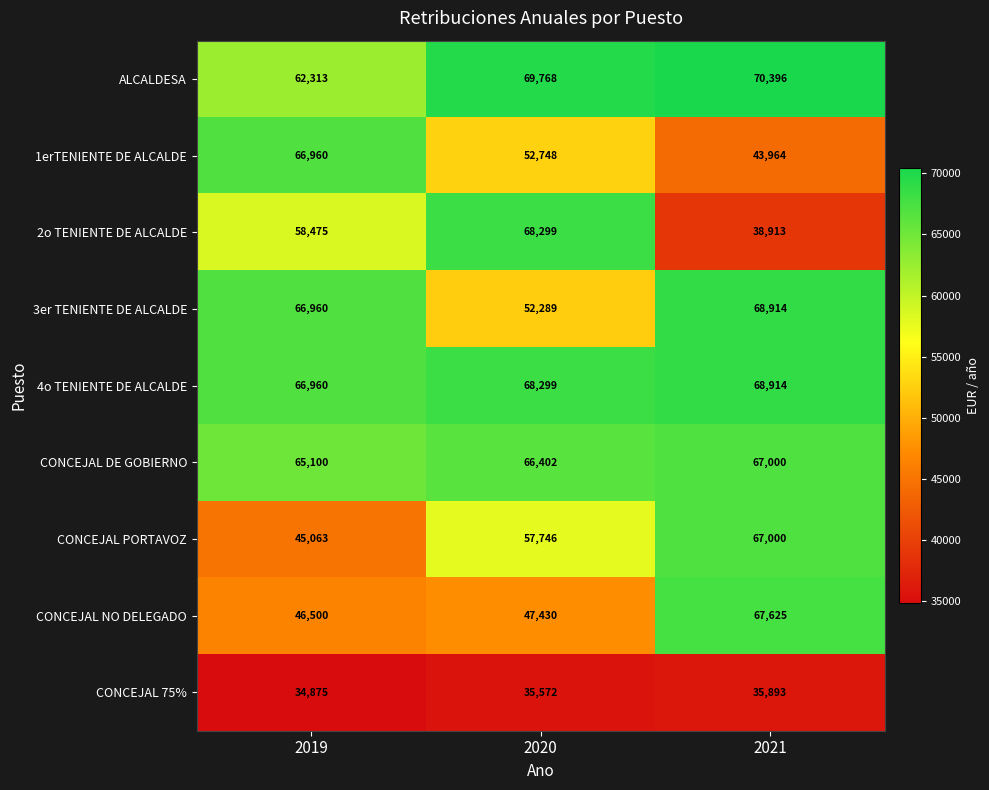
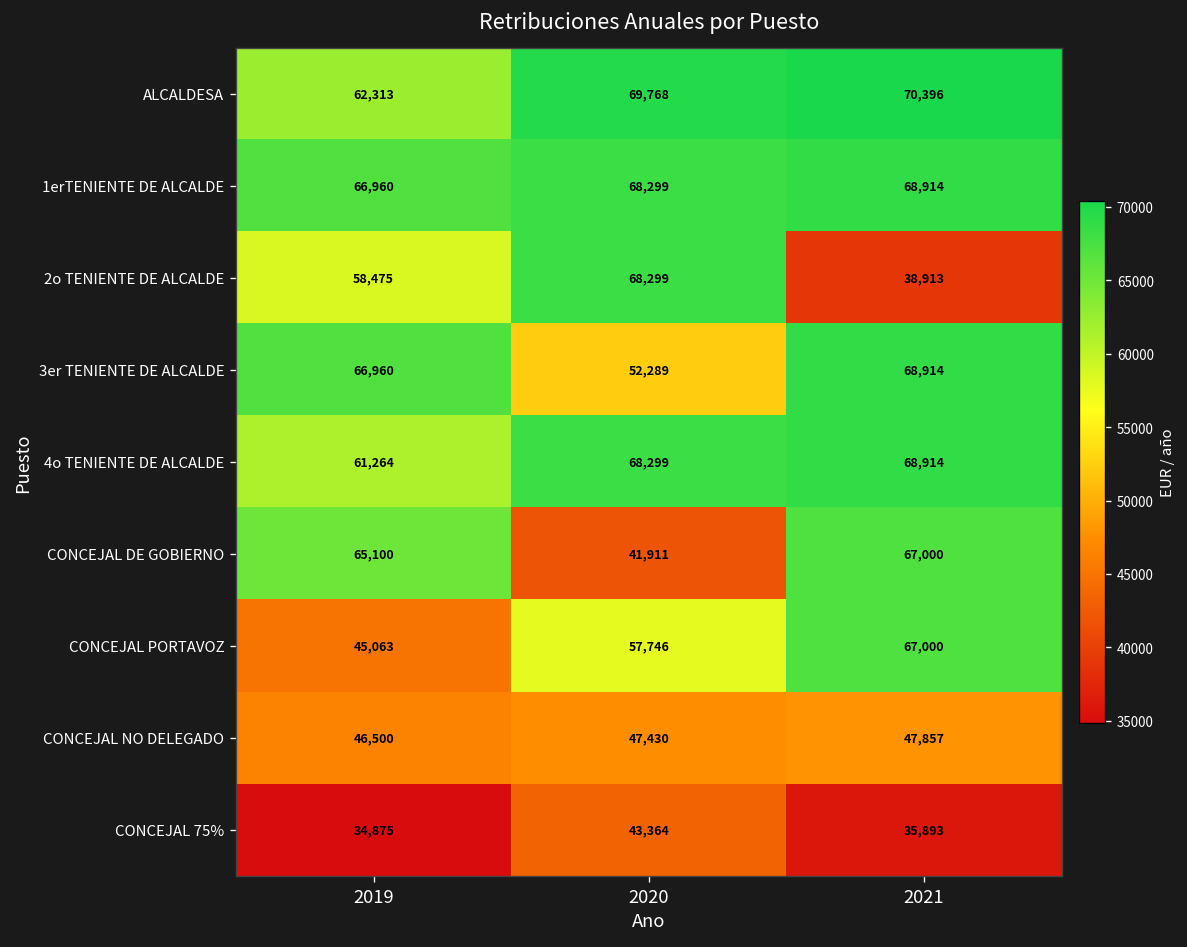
  {
    "ALCALDESA": {
      "2019": "62,313",
      "2020": "69,768",
      "2021": "70,396"
    },
    "1erTENIENTE DE ALCALDE": {
      "2019": "66,960",
-     "2020": "52,748",
-     "2021": "43,964"
+     "2020": "68,299",
+     "2021": "68,914"
    },
    "2o TENIENTE DE ALCALDE": {
      "2019": "58,475",
      "2020": "68,299",
      "2021": "38,913"
    },
    "3er TENIENTE DE ALCALDE": {
      "2019": "66,960",
      "2020": "52,289",
      "2021": "68,914"
    },
    "4o TENIENTE DE ALCALDE": {
-     "2019": "66,960",
+     "2019": "61,264",
      "2020": "68,299",
      "2021": "68,914"
    },
    "CONCEJAL DE GOBIERNO": {
      "2019": "65,100",
-     "2020": "66,402",
+     "2020": "41,911",
      "2021": "67,000"
    },
    "CONCEJAL PORTAVOZ": {
      "2019": "45,063",
      "2020": "57,746",
      "2021": "67,000"
    },
    "CONCEJAL NO DELEGADO": {
      "2019": "46,500",
      "2020": "47,430",
-     "2021": "67,625"
+     "2021": "47,857"
    },
    "CONCEJAL 75%": {
      "2019": "34,875",
-     "2020": "35,572",
+     "2020": "43,364",
      "2021": "35,893"
    }
  }
